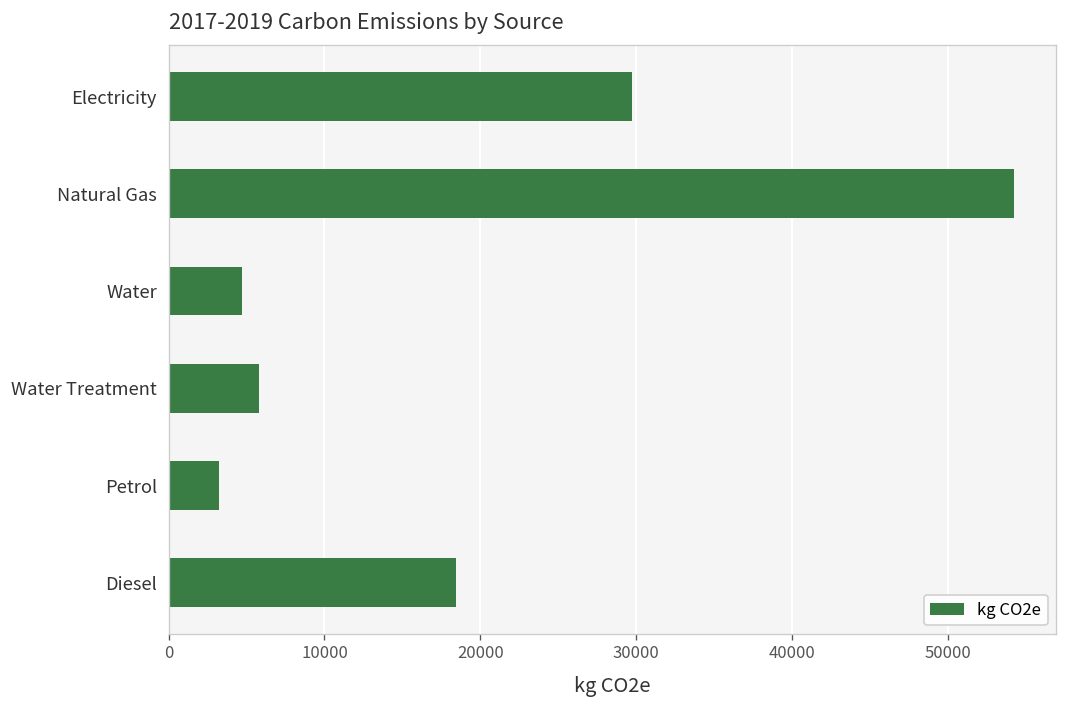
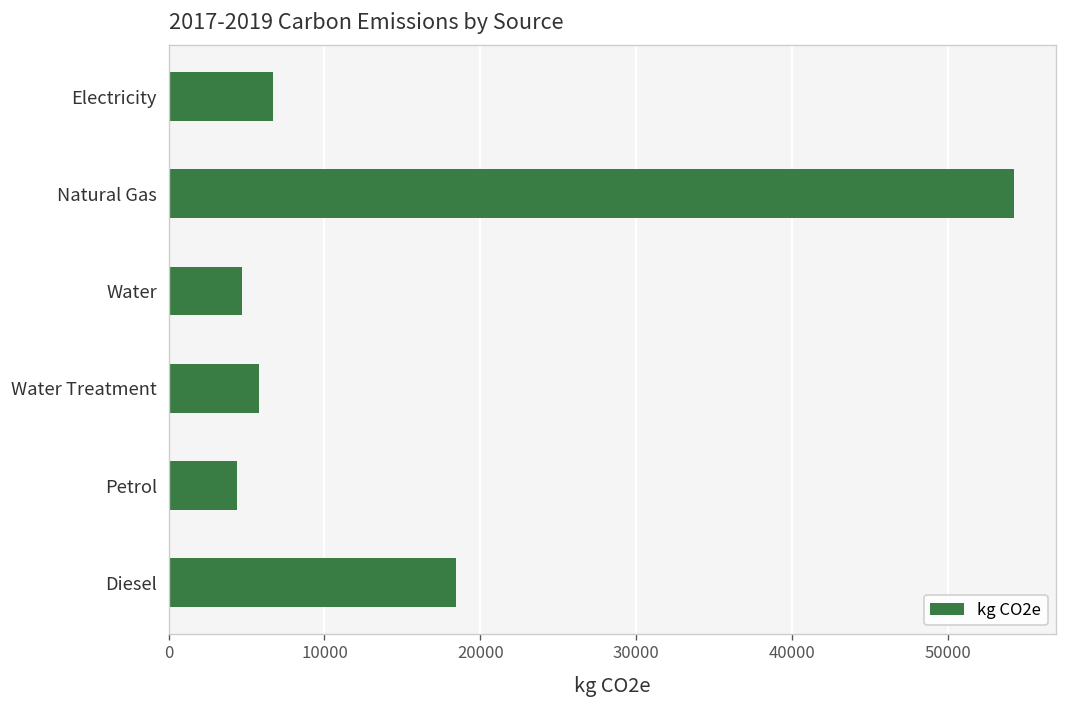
  {
-   "Electricity": 29700,
+   "Electricity": 6700,
    "Natural Gas": 54200,
    "Water": 4700,
    "Water Treatment": 5800,
-   "Petrol": 3200,
+   "Petrol": 4400,
    "Diesel": 18400
  }
